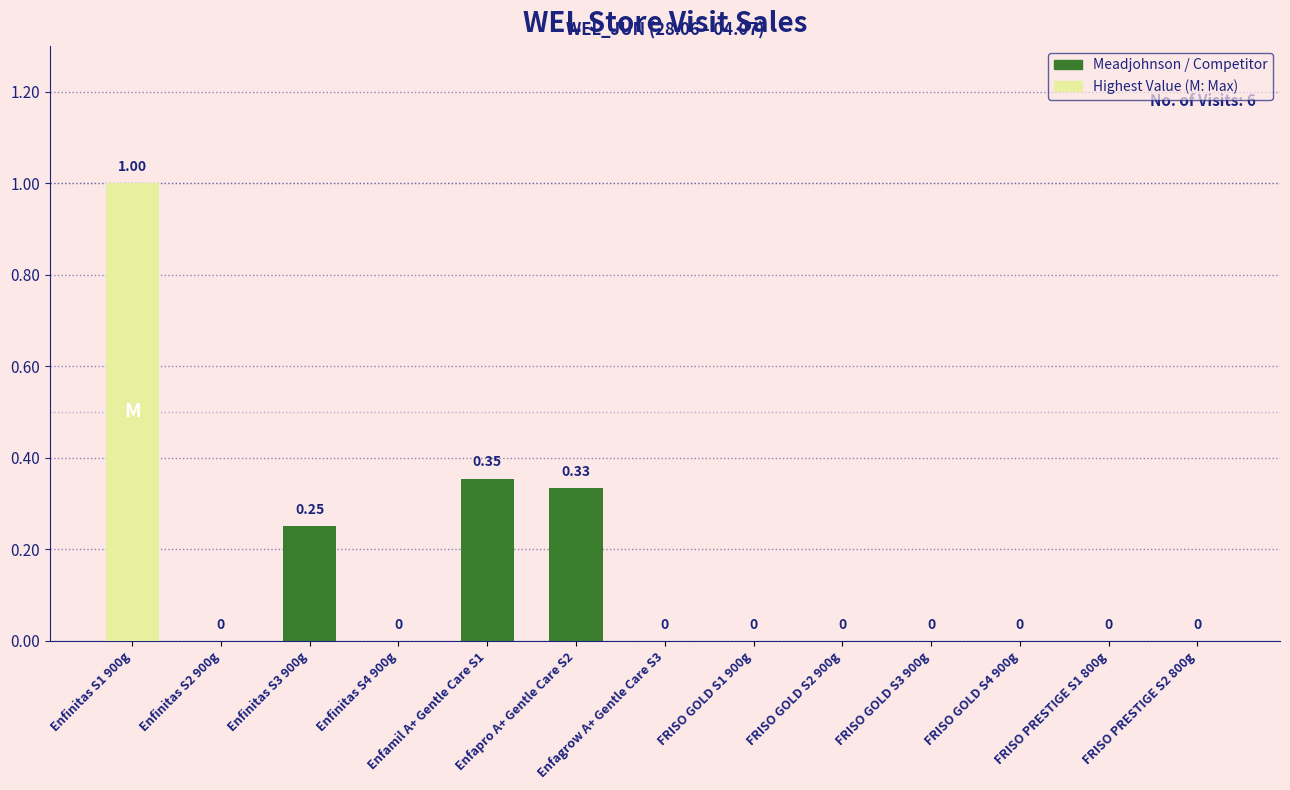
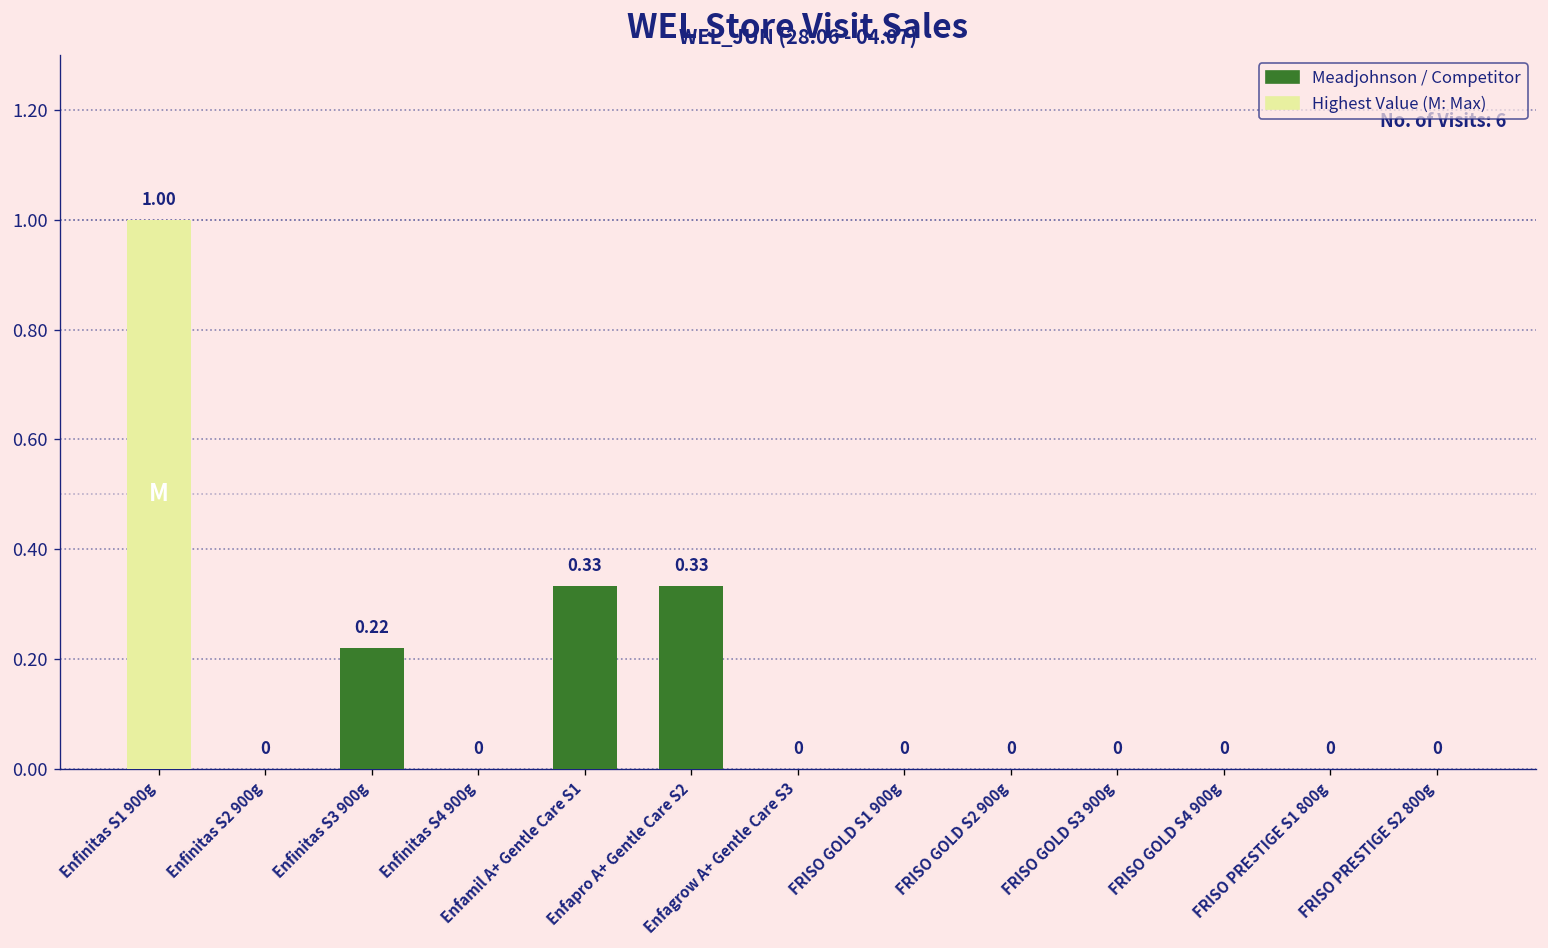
  {
    "Enfinitas S1 900g": 1.00,
    "Enfinitas S2 900g": 0,
-   "Enfinitas S3 900g": 0.25,
+   "Enfinitas S3 900g": 0.22,
    "Enfinitas S4 900g": 0,
-   "Enfamil A+ Gentle Care S1": 0.35,
+   "Enfamil A+ Gentle Care S1": 0.33,
    "Enfapro A+ Gentle Care S2": 0.33,
    "Enfagrow A+ Gentle Care S3": 0,
    "FRISO GOLD S1 900g": 0,
    "FRISO GOLD S2 900g": 0,
    "FRISO GOLD S3 900g": 0,
    "FRISO GOLD S4 900g": 0,
    "FRISO PRESTIGE S1 800g": 0,
    "FRISO PRESTIGE S2 800g": 0
  }
